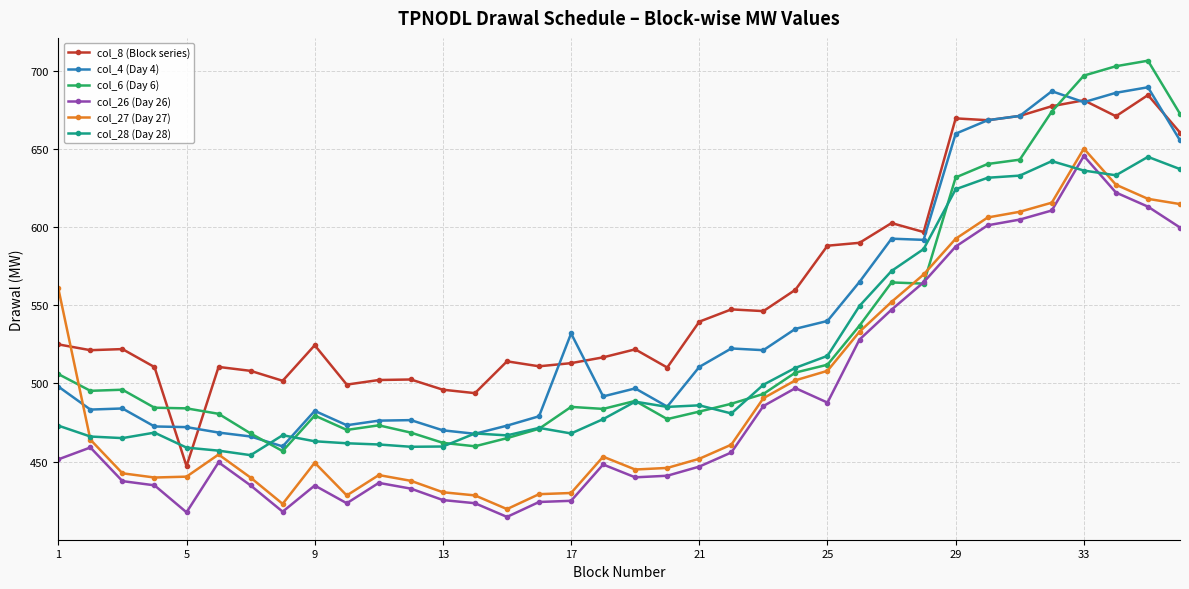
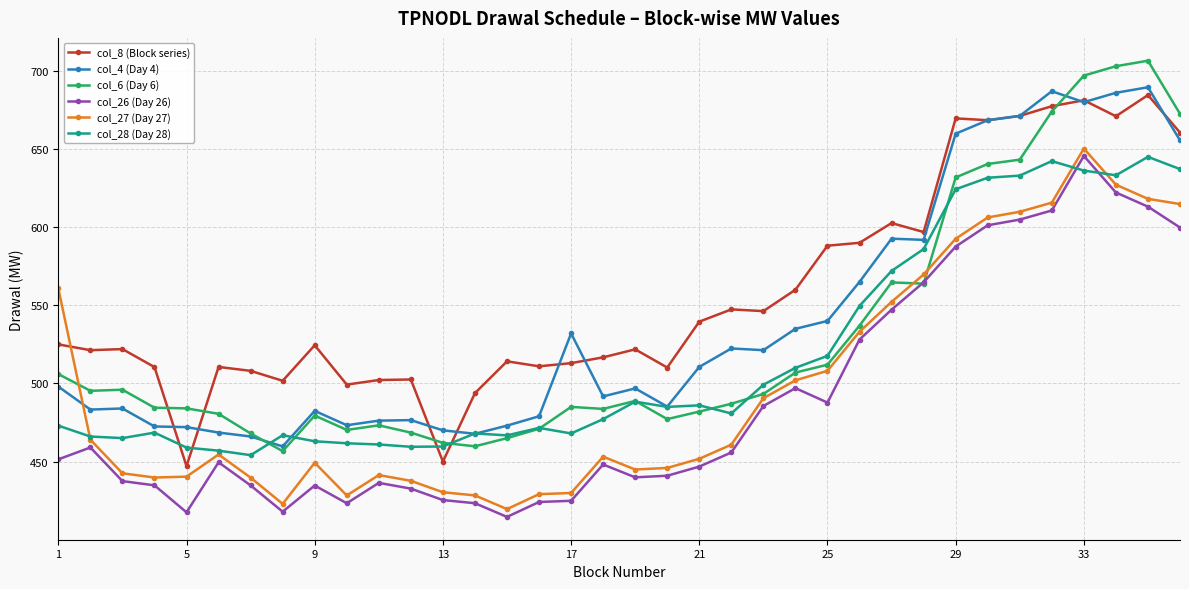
  {
    "col_8 (Block series)": {
      "1": 525,
      "5": 447,
      "9": 524,
-     "13": 496,
+     "13": 450,
      "17": 513,
      "21": 540,
      "25": 588,
      "29": 670
    },
    "col_4 (Day 4)": {
      "1": 498,
      "5": 472,
      "9": 482,
      "13": 470,
      "17": 532,
      "21": 511,
      "25": 540,
      "29": 660
    },
    "col_26 (Day 26)": {
      "1": 451,
      "5": 418,
      "9": 435,
      "13": 425,
      "17": 425,
      "21": 447,
      "25": 488,
      "29": 588,
      "33": 646
    },
    "col_27 (Day 27)": {
      "1": 561,
      "5": 440,
      "9": 449,
      "13": 430,
      "17": 430,
      "21": 452,
      "25": 508,
      "29": 593,
      "33": 650
    }
  }
